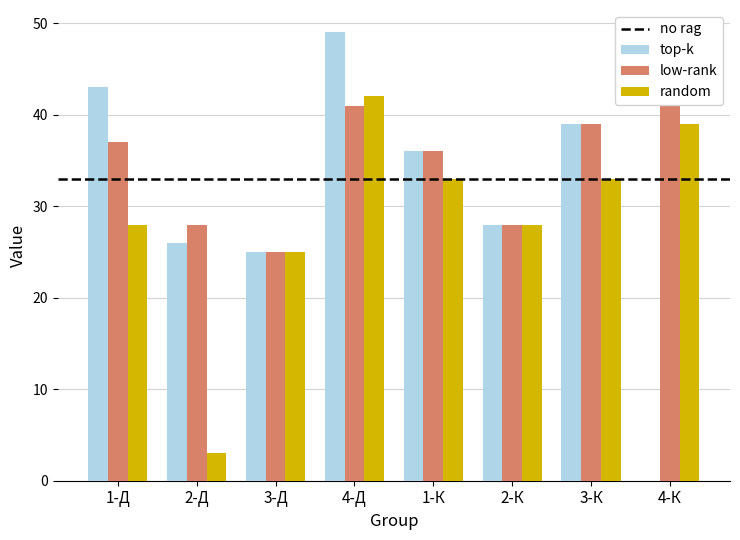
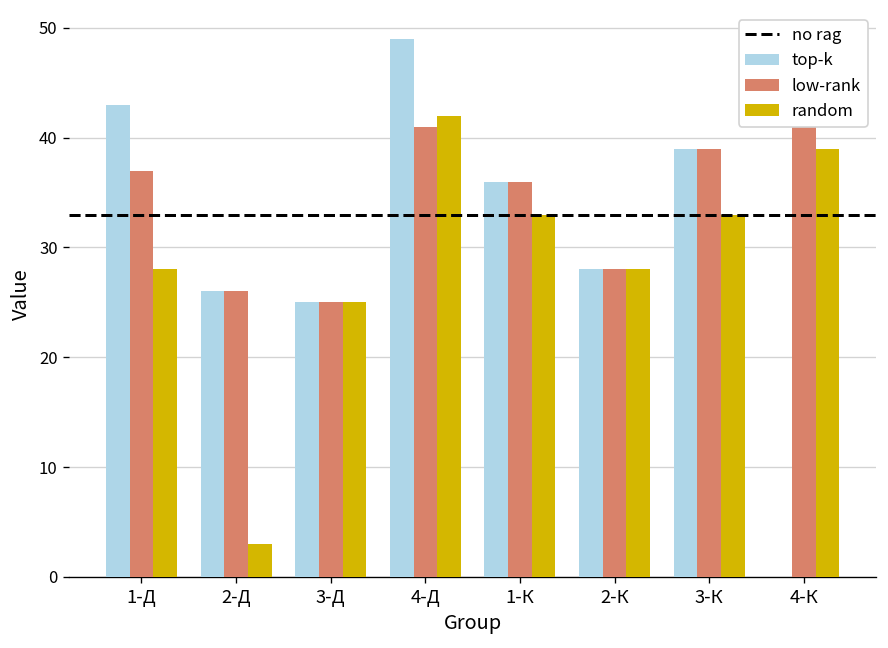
  {
    "top-k": {
      "1-Д": 43,
      "2-Д": 26,
      "3-Д": 25,
      "4-Д": 49,
      "1-К": 36,
      "2-К": 28,
      "3-К": 39,
      "4-К": 0
    },
    "low-rank": {
      "1-Д": 37,
-     "2-Д": 28,
+     "2-Д": 26,
      "3-Д": 25,
      "4-Д": 41,
      "1-К": 36,
      "2-К": 28,
      "3-К": 39
    },
    "random": {
      "1-Д": 28,
      "2-Д": 3,
      "3-Д": 25,
      "4-Д": 42,
      "1-К": 33,
      "2-К": 28,
      "3-К": 33,
      "4-К": 39
    }
  }
